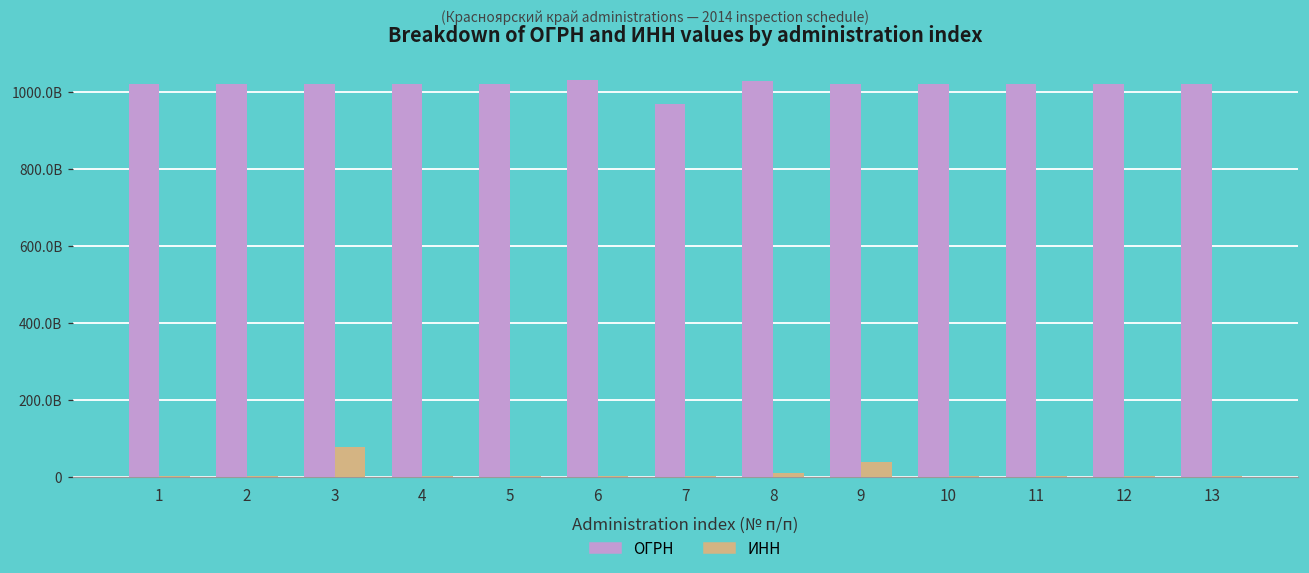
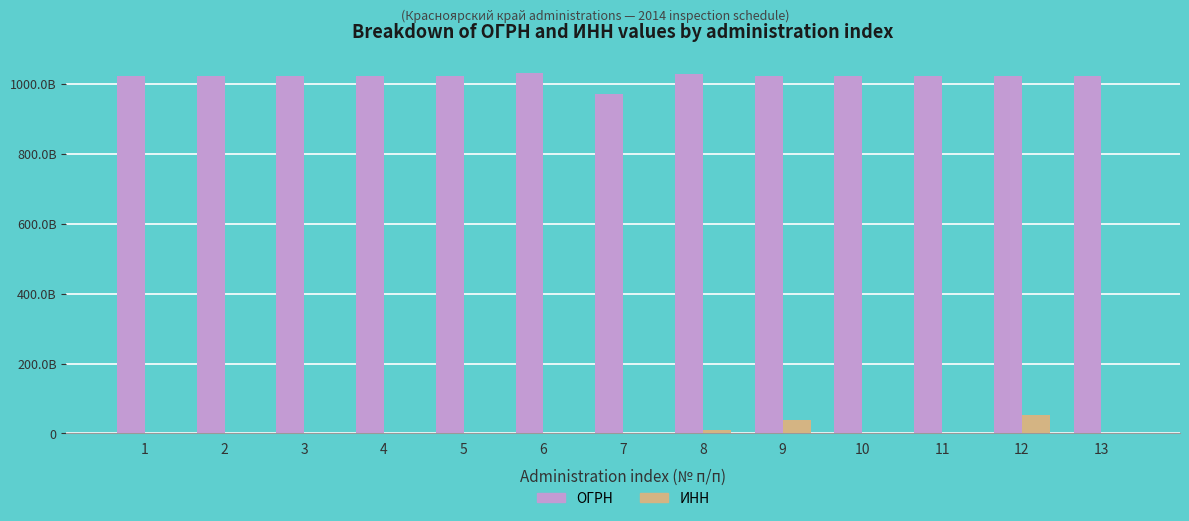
  {
    "ОГРН": {
      "1": 1020000000000,
      "2": 1020000000000,
      "3": 1020000000000,
      "4": 1020000000000,
      "5": 1020000000000,
      "6": 1030000000000,
      "7": 970000000000,
      "8": 1030000000000,
      "9": 1020000000000,
      "10": 1020000000000,
      "11": 1020000000000,
      "12": 1020000000000,
      "13": 1020000000000
    },
    "ИНН": {
-     "3": 80000000000,
+     "3": 0,
      "8": 10000000000,
      "9": 40000000000,
-     "12": 0
+     "12": 50000000000
    }
  }
